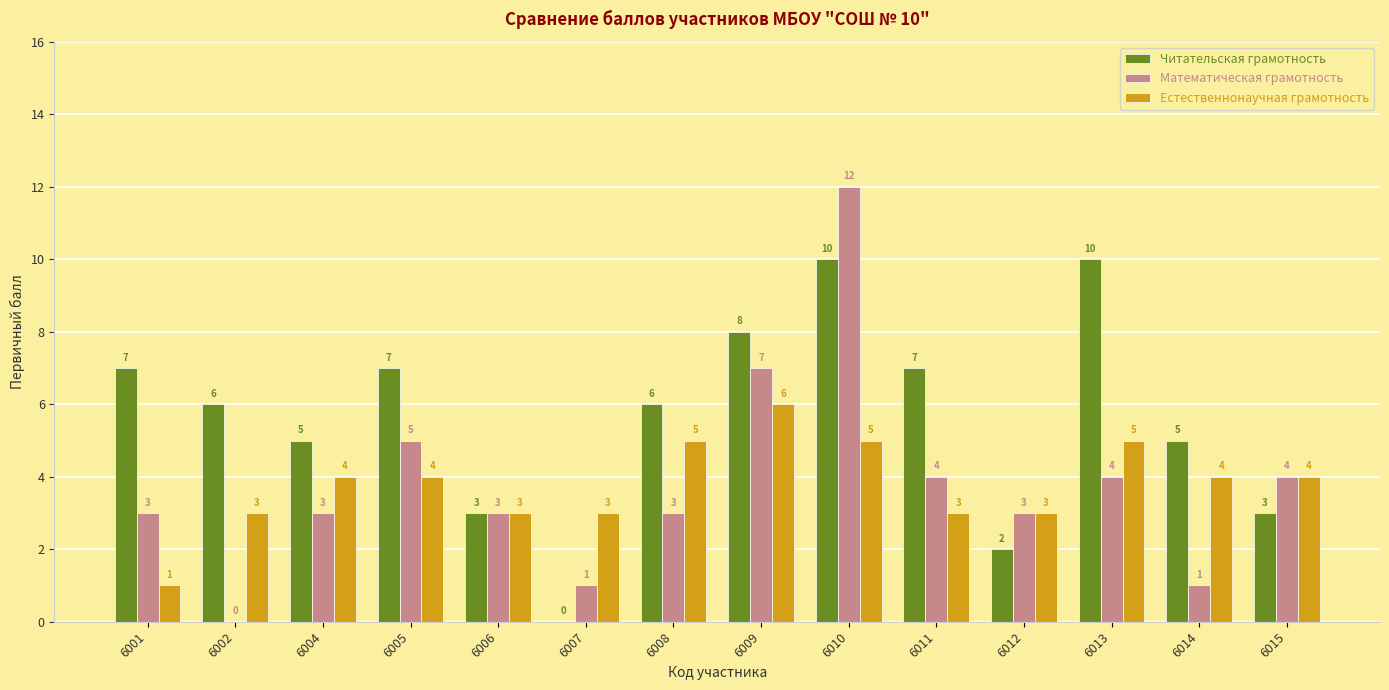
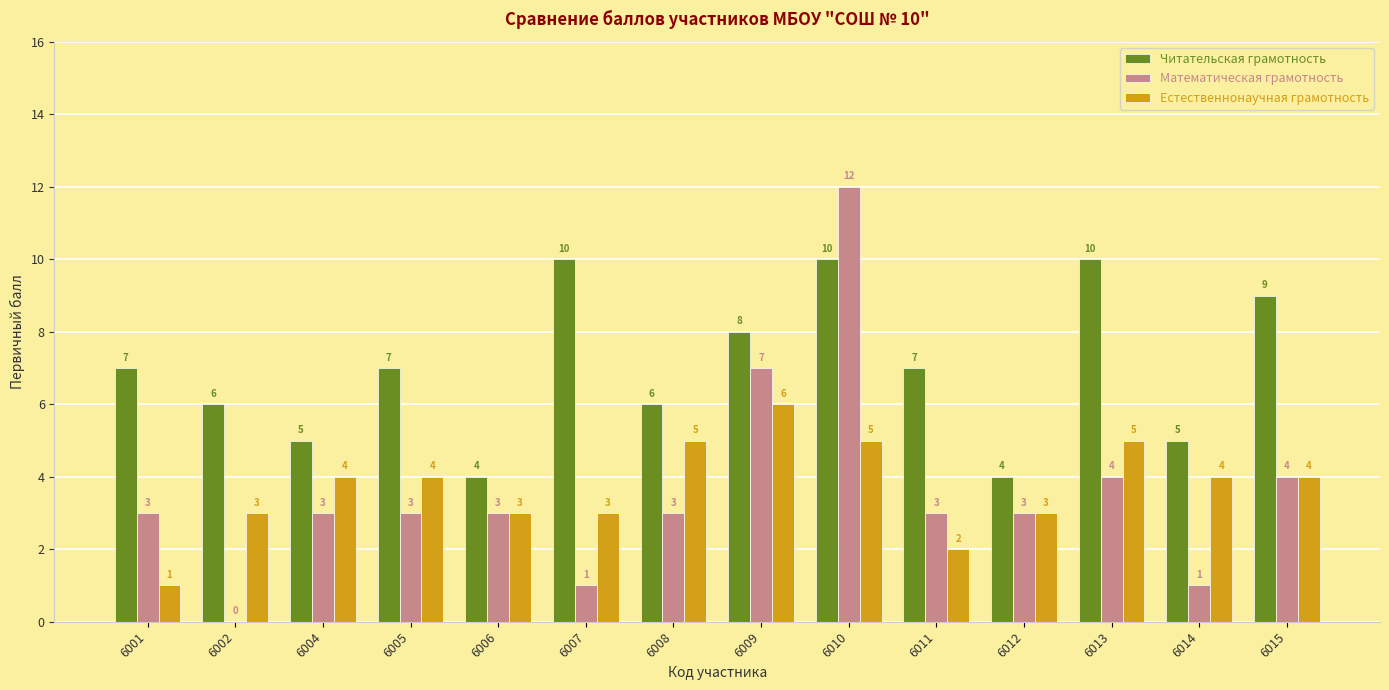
  {
    "Читательская грамотность": {
      "6001": 7,
      "6002": 6,
      "6004": 5,
      "6005": 7,
-     "6006": 3,
-     "6007": 0,
+     "6006": 4,
+     "6007": 10,
      "6008": 6,
      "6009": 8,
      "6010": 10,
      "6011": 7,
-     "6012": 2,
+     "6012": 4,
      "6013": 10,
      "6014": 5,
-     "6015": 3
+     "6015": 9
    },
    "Математическая грамотность": {
      "6001": 3,
      "6002": 0,
      "6004": 3,
-     "6005": 5,
+     "6005": 3,
      "6006": 3,
      "6007": 1,
      "6008": 3,
      "6009": 7,
      "6010": 12,
-     "6011": 4,
+     "6011": 3,
      "6012": 3,
      "6013": 4,
      "6014": 1,
      "6015": 4
    },
    "Естественнонаучная грамотность": {
      "6001": 1,
      "6002": 3,
      "6004": 4,
      "6005": 4,
      "6006": 3,
      "6007": 3,
      "6008": 5,
      "6009": 6,
      "6010": 5,
-     "6011": 3,
+     "6011": 2,
      "6012": 3,
      "6013": 5,
      "6014": 4,
      "6015": 4
    }
  }
